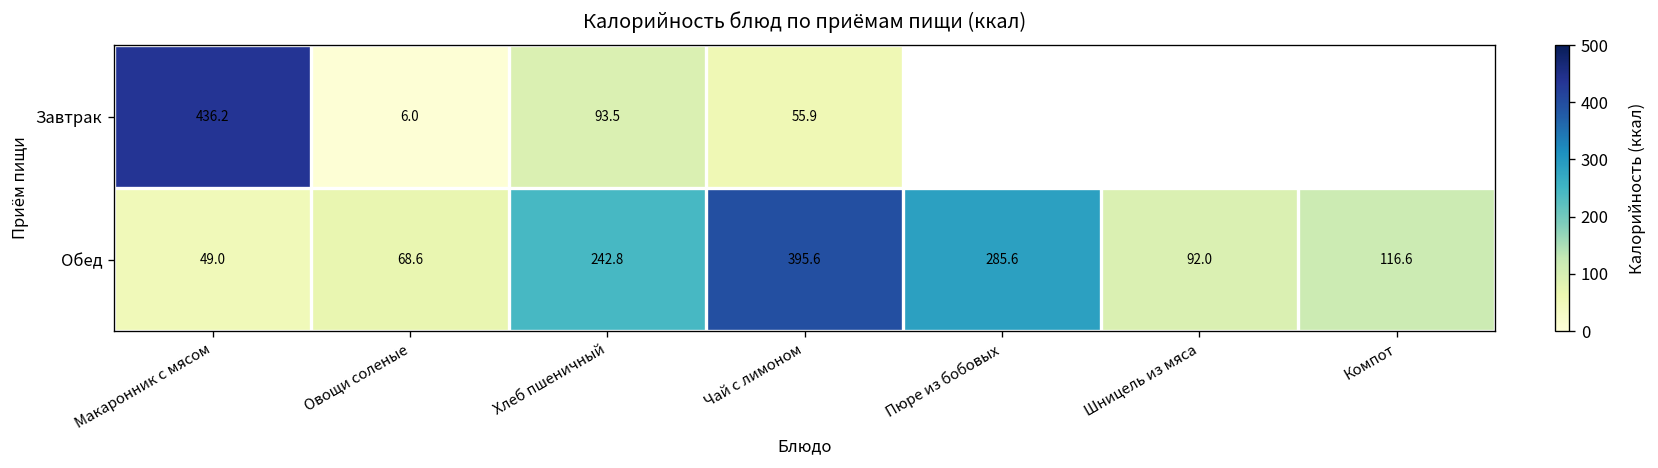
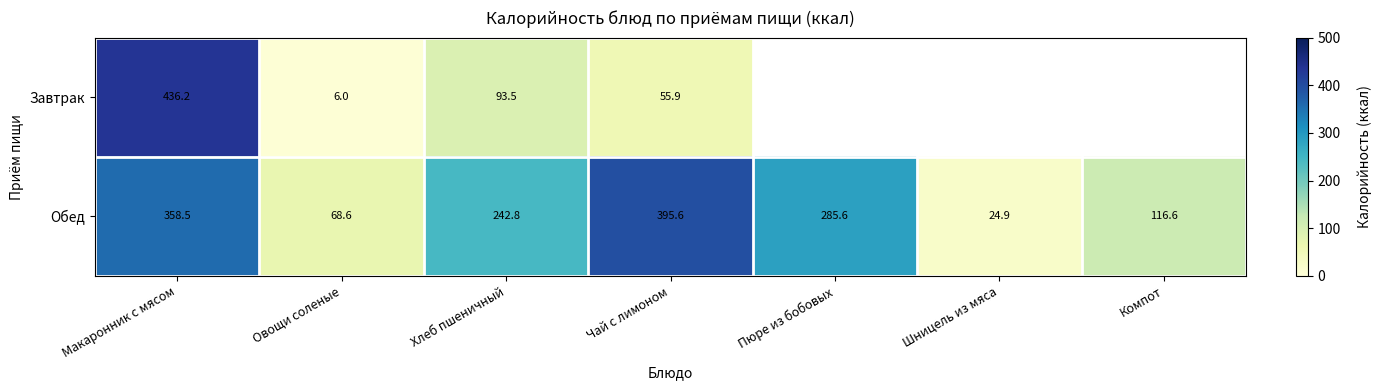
  {
    "Завтрак": {
      "Макаронник с мясом": 436.2,
      "Овощи соленые": 6.0,
      "Хлеб пшеничный": 93.5,
      "Чай с лимоном": 55.9
    },
    "Обед": {
-     "Макаронник с мясом": 49.0,
+     "Макаронник с мясом": 358.5,
      "Овощи соленые": 68.6,
      "Хлеб пшеничный": 242.8,
      "Чай с лимоном": 395.6,
      "Пюре из бобовых": 285.6,
-     "Шницель из мяса": 92.0,
+     "Шницель из мяса": 24.9,
      "Компот": 116.6
    }
  }
